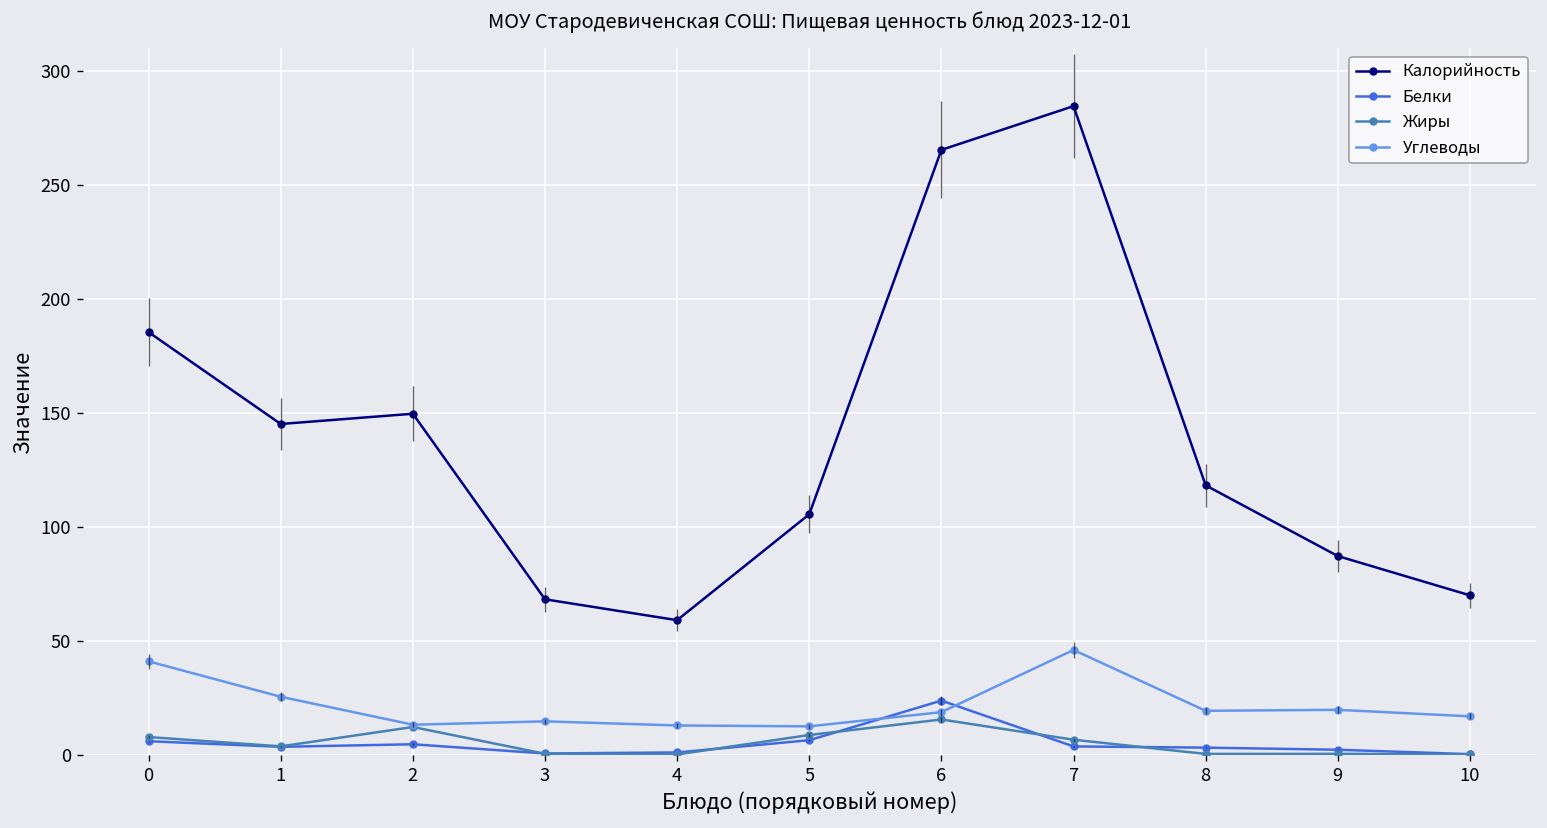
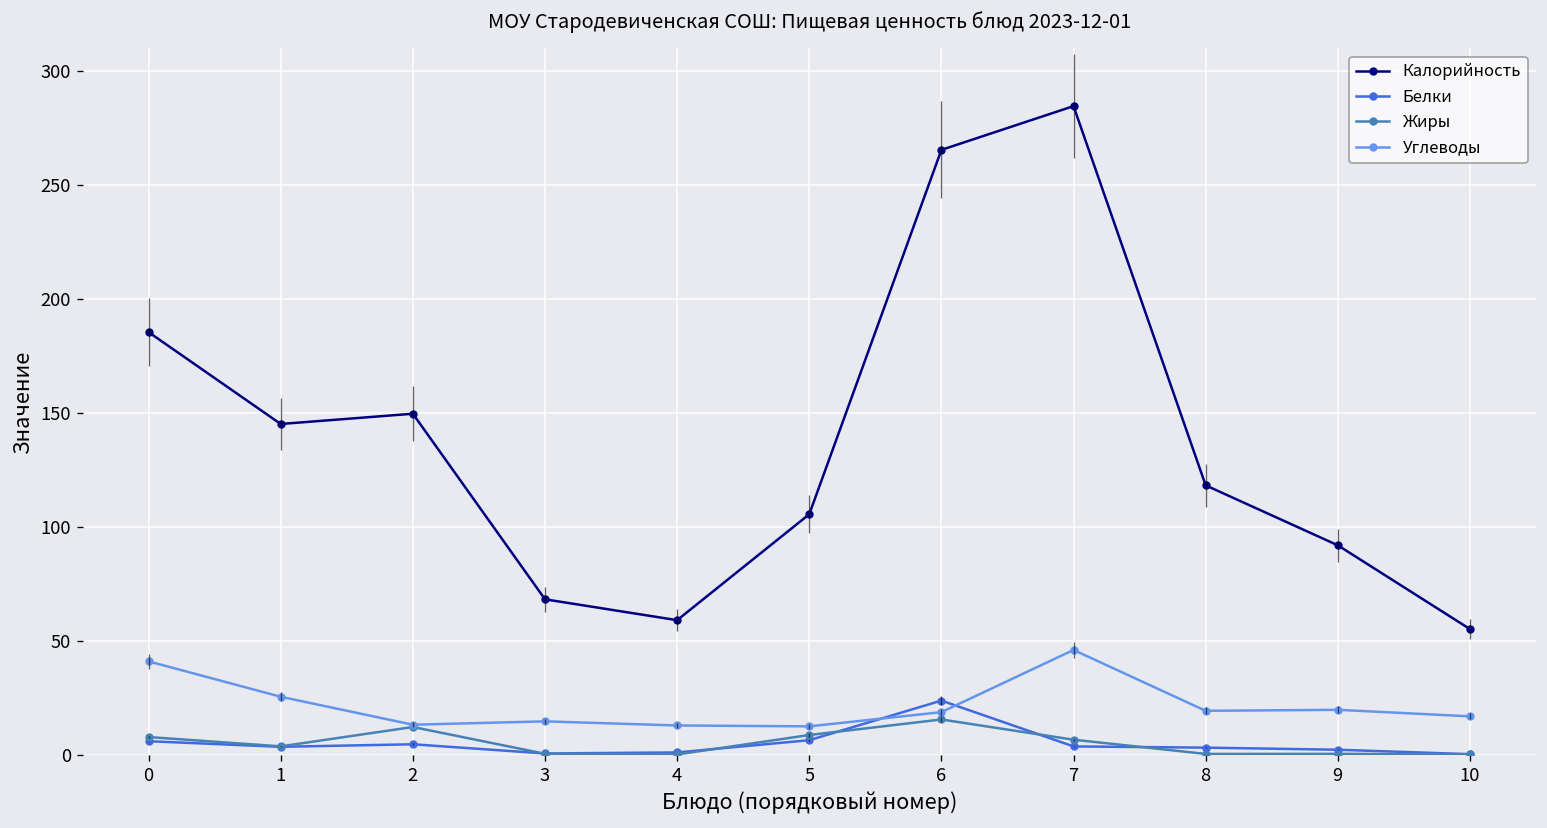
  {
    "Калорийность": {
      "0": 186,
      "1": 145,
      "2": 150,
      "3": 68,
      "4": 59,
      "5": 106,
      "6": 266,
      "7": 285,
      "8": 118,
-     "9": 87,
-     "10": 70
+     "9": 92,
+     "10": 55
    }
  }
